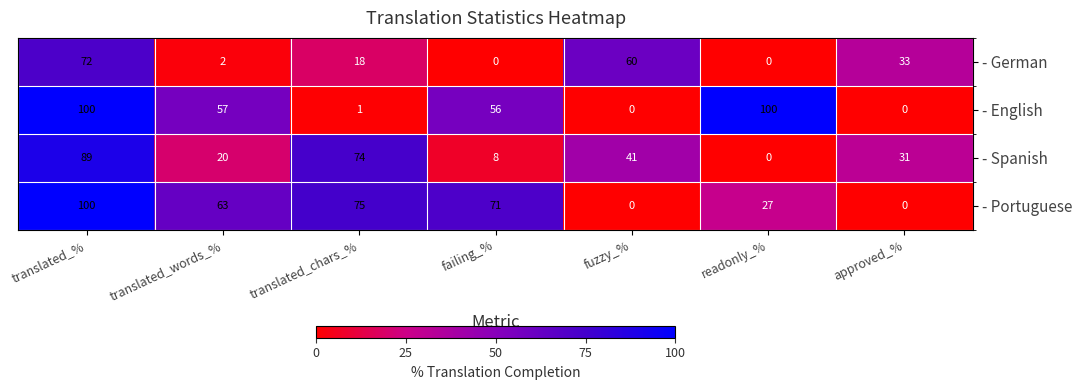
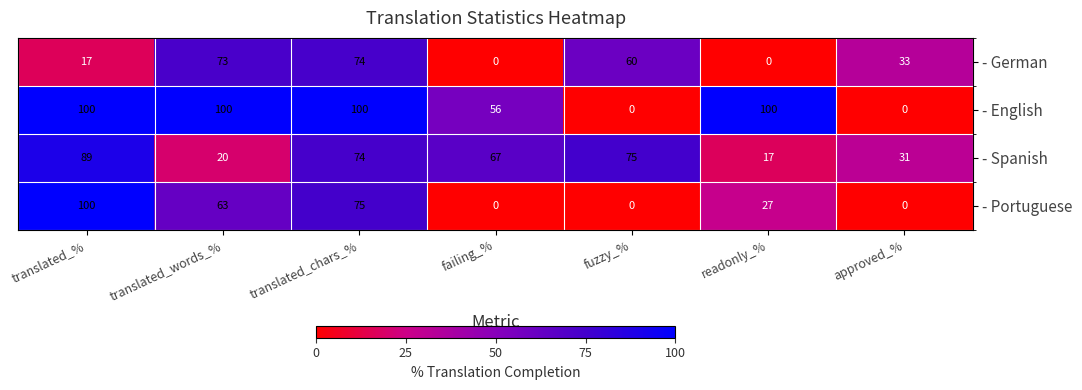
  {
    "- German": {
-     "translated_%": 72,
-     "translated_words_%": 2,
-     "translated_chars_%": 18,
+     "translated_%": 17,
+     "translated_words_%": 73,
+     "translated_chars_%": 74,
      "failing_%": 0,
      "fuzzy_%": 60,
      "readonly_%": 0,
      "approved_%": 33
    },
    "- English": {
      "translated_%": 100,
-     "translated_words_%": 57,
-     "translated_chars_%": 1,
+     "translated_words_%": 100,
+     "translated_chars_%": 100,
      "failing_%": 56,
      "fuzzy_%": 0,
      "readonly_%": 100,
      "approved_%": 0
    },
    "- Spanish": {
      "translated_%": 89,
      "translated_words_%": 20,
      "translated_chars_%": 74,
-     "failing_%": 8,
-     "fuzzy_%": 41,
-     "readonly_%": 0,
+     "failing_%": 67,
+     "fuzzy_%": 75,
+     "readonly_%": 17,
      "approved_%": 31
    },
    "- Portuguese": {
      "translated_%": 100,
      "translated_words_%": 63,
      "translated_chars_%": 75,
-     "failing_%": 71,
+     "failing_%": 0,
      "fuzzy_%": 0,
      "readonly_%": 27,
      "approved_%": 0
    }
  }
